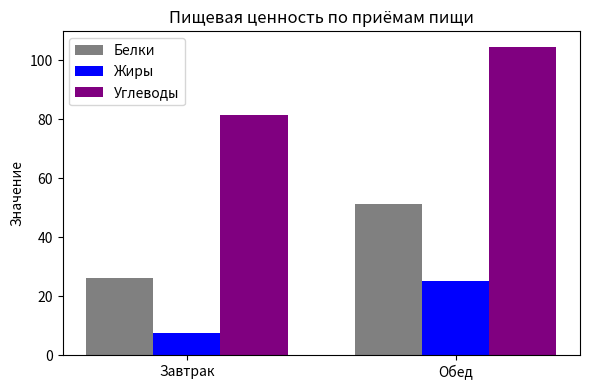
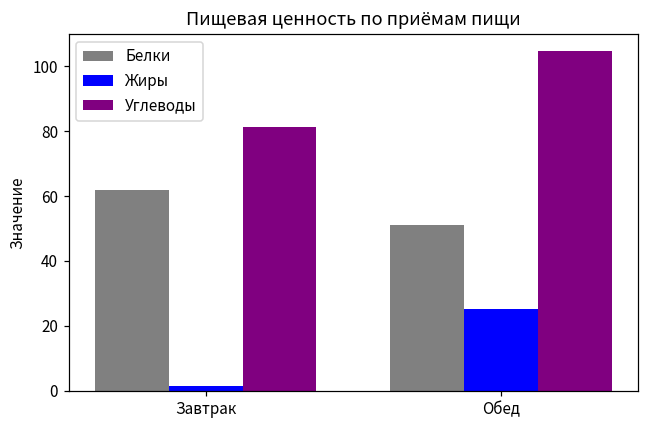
  {
    "Белки": {
-     "Завтрак": 26,
+     "Завтрак": 62,
      "Обед": 51
    },
    "Жиры": {
-     "Завтрак": 8,
+     "Завтрак": 2,
      "Обед": 25
    },
    "Углеводы": {
      "Завтрак": 81,
      "Обед": 105
    }
  }
